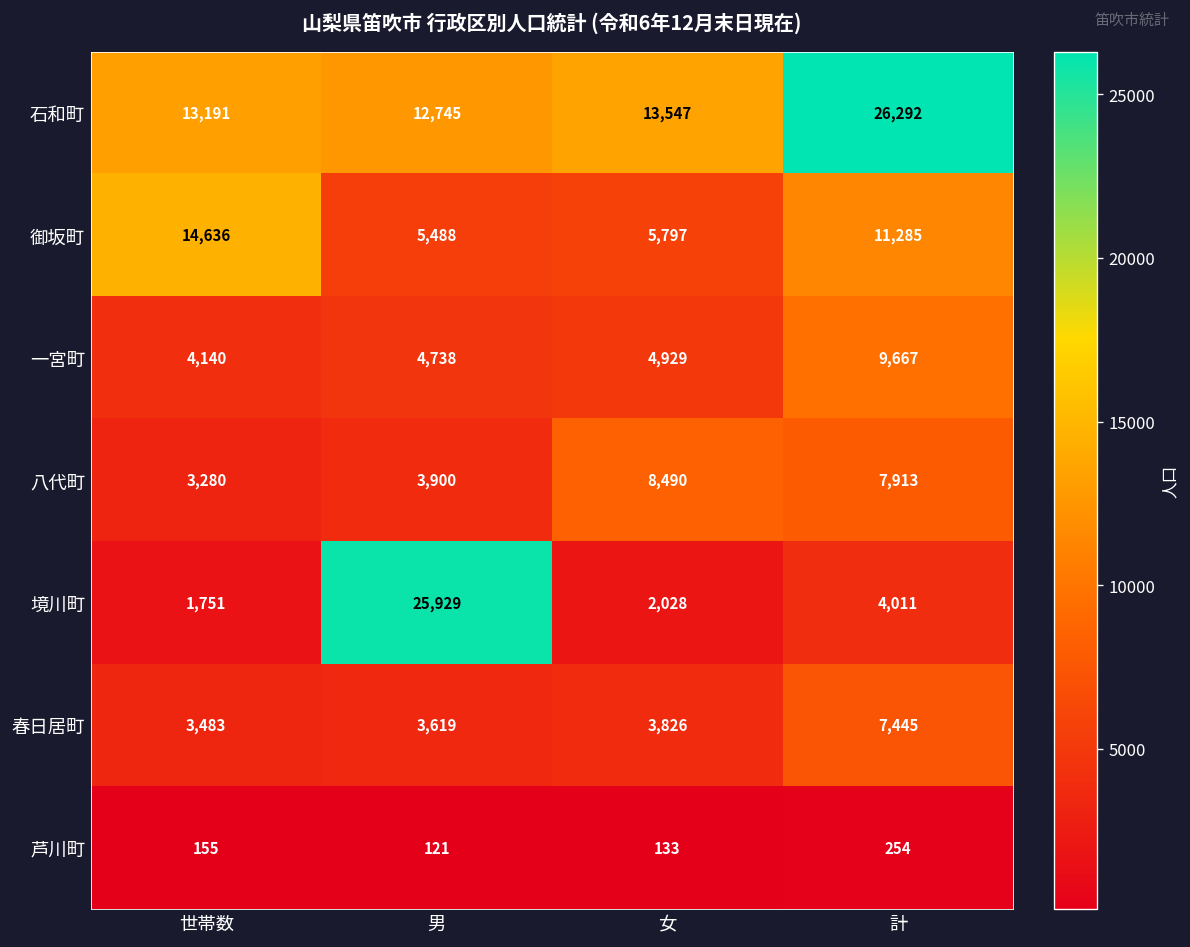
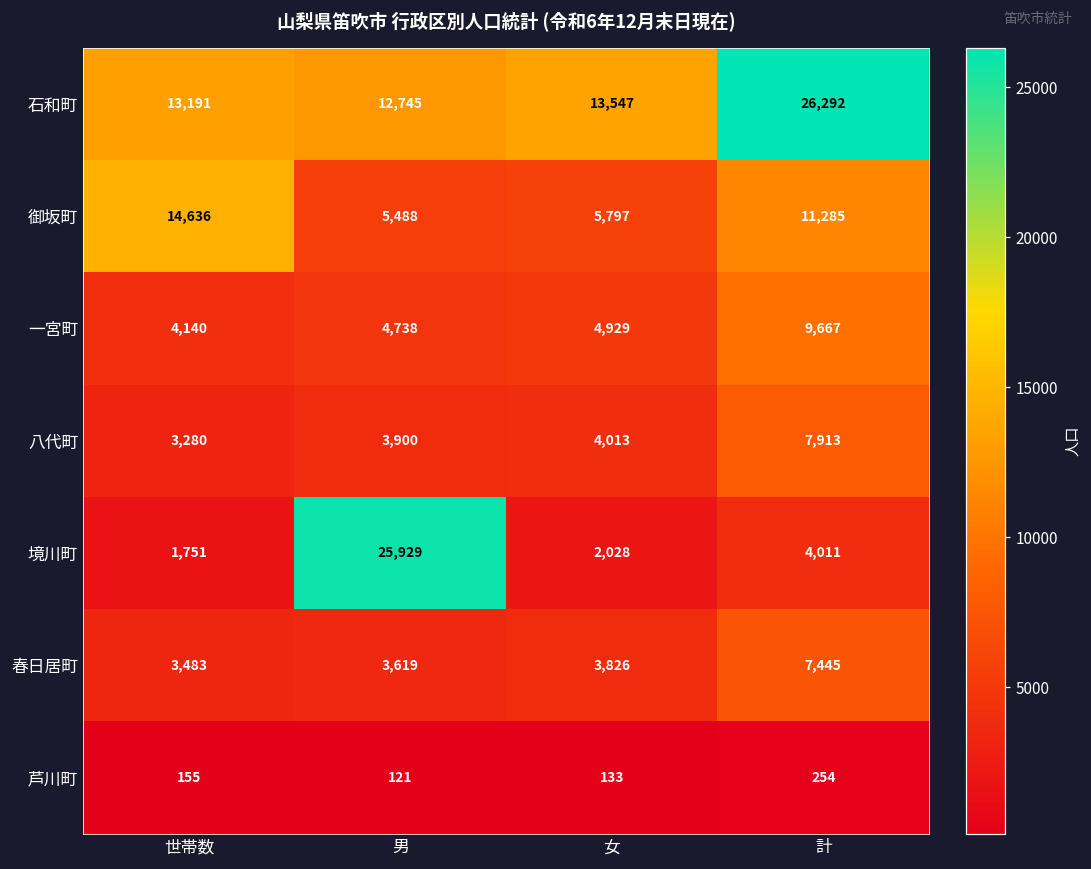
  {
    "石和町": {
      "世帯数": "13,191",
      "男": "12,745",
      "女": "13,547",
      "計": "26,292"
    },
    "御坂町": {
      "世帯数": "14,636",
      "男": "5,488",
      "女": "5,797",
      "計": "11,285"
    },
    "一宮町": {
      "世帯数": "4,140",
      "男": "4,738",
      "女": "4,929",
      "計": "9,667"
    },
    "八代町": {
      "世帯数": "3,280",
      "男": "3,900",
-     "女": "8,490",
+     "女": "4,013",
      "計": "7,913"
    },
    "境川町": {
      "世帯数": "1,751",
      "男": "25,929",
      "女": "2,028",
      "計": "4,011"
    },
    "春日居町": {
      "世帯数": "3,483",
      "男": "3,619",
      "女": "3,826",
      "計": "7,445"
    },
    "芦川町": {
      "世帯数": "155",
      "男": "121",
      "女": "133",
      "計": "254"
    }
  }
